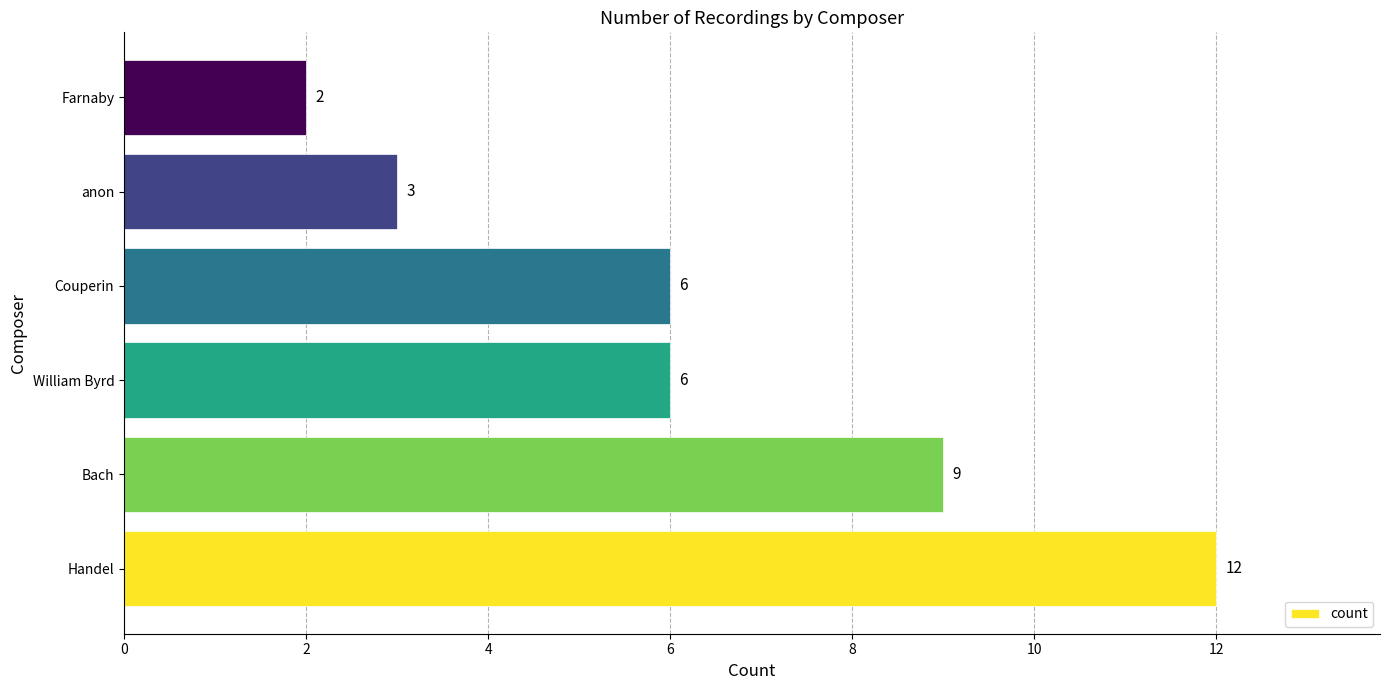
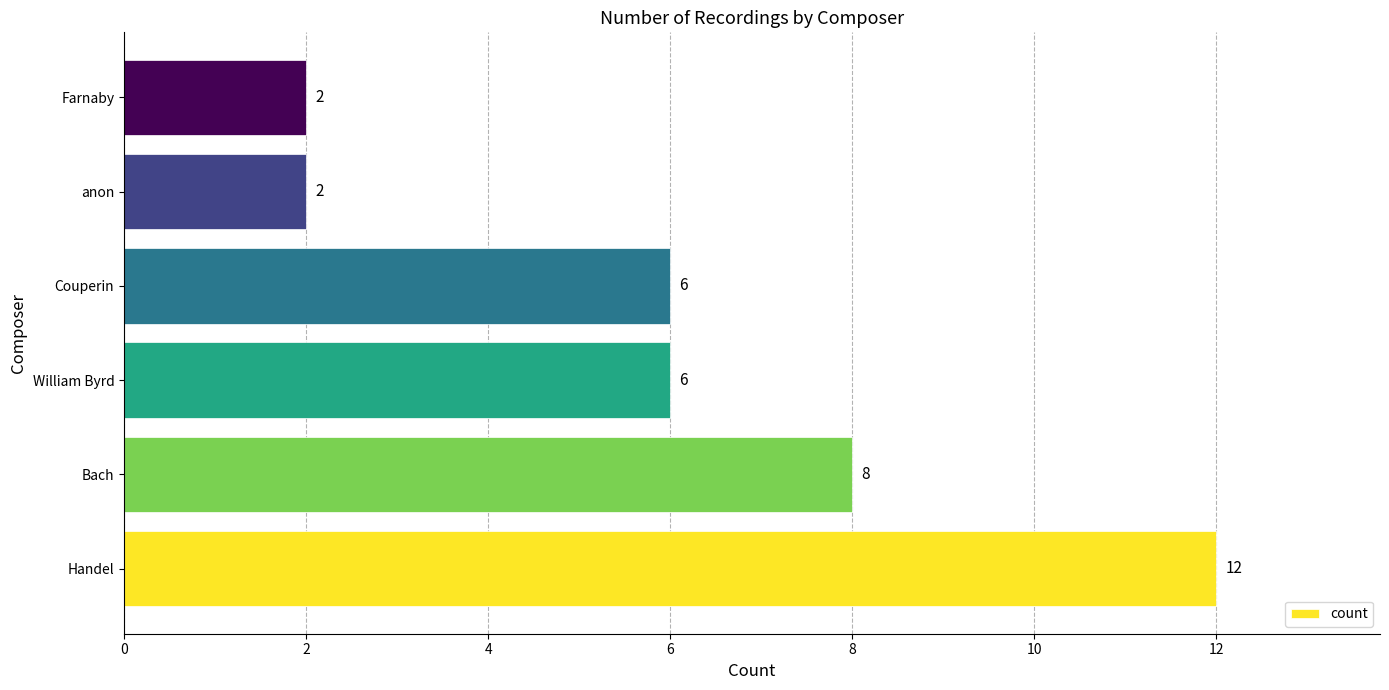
  {
    "Farnaby": 2,
-   "anon": 3,
+   "anon": 2,
    "Couperin": 6,
    "William Byrd": 6,
-   "Bach": 9,
+   "Bach": 8,
    "Handel": 12
  }
